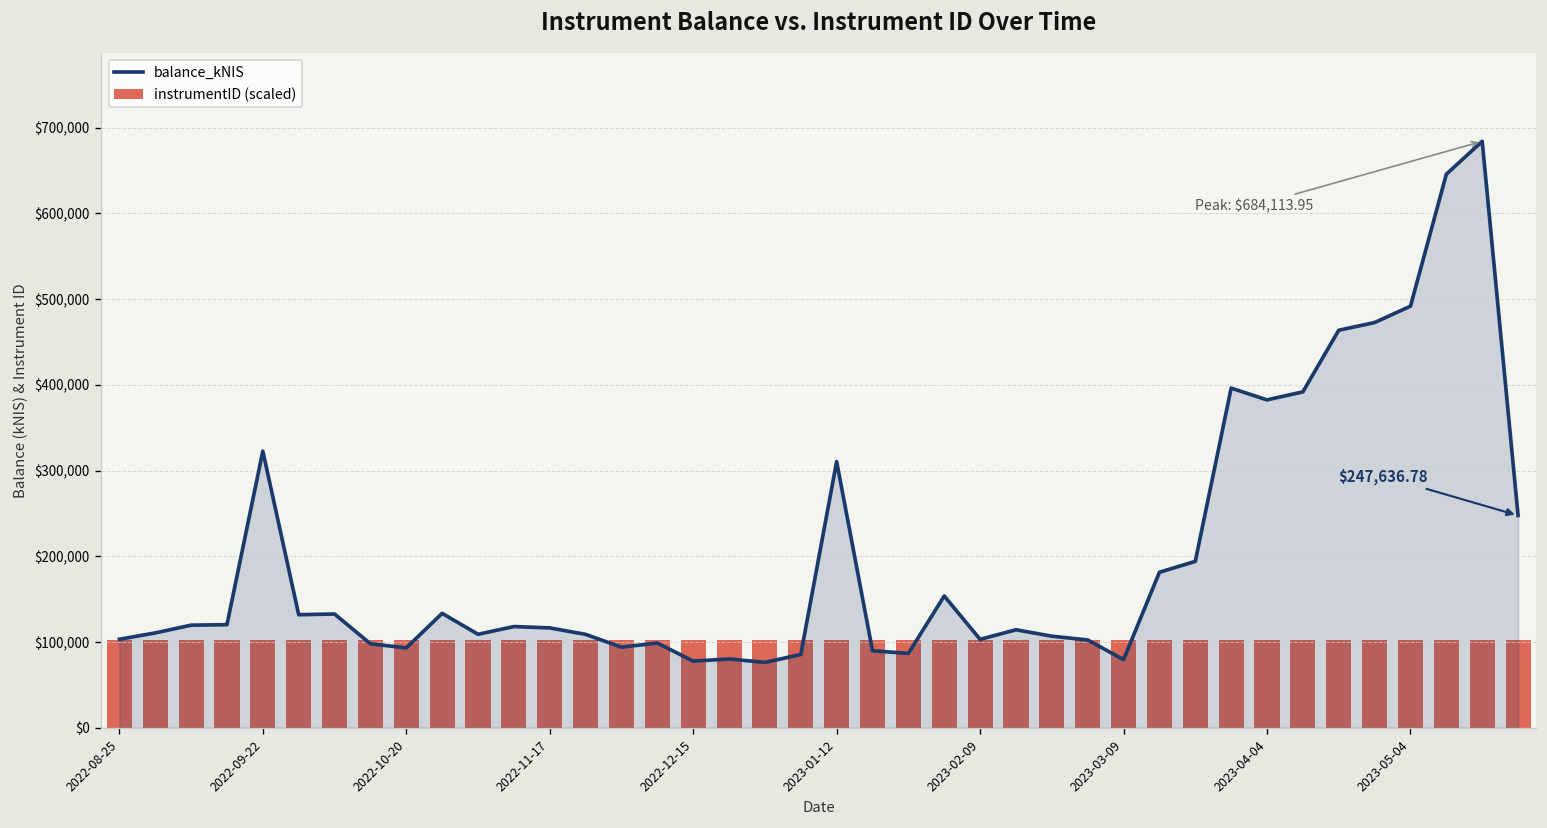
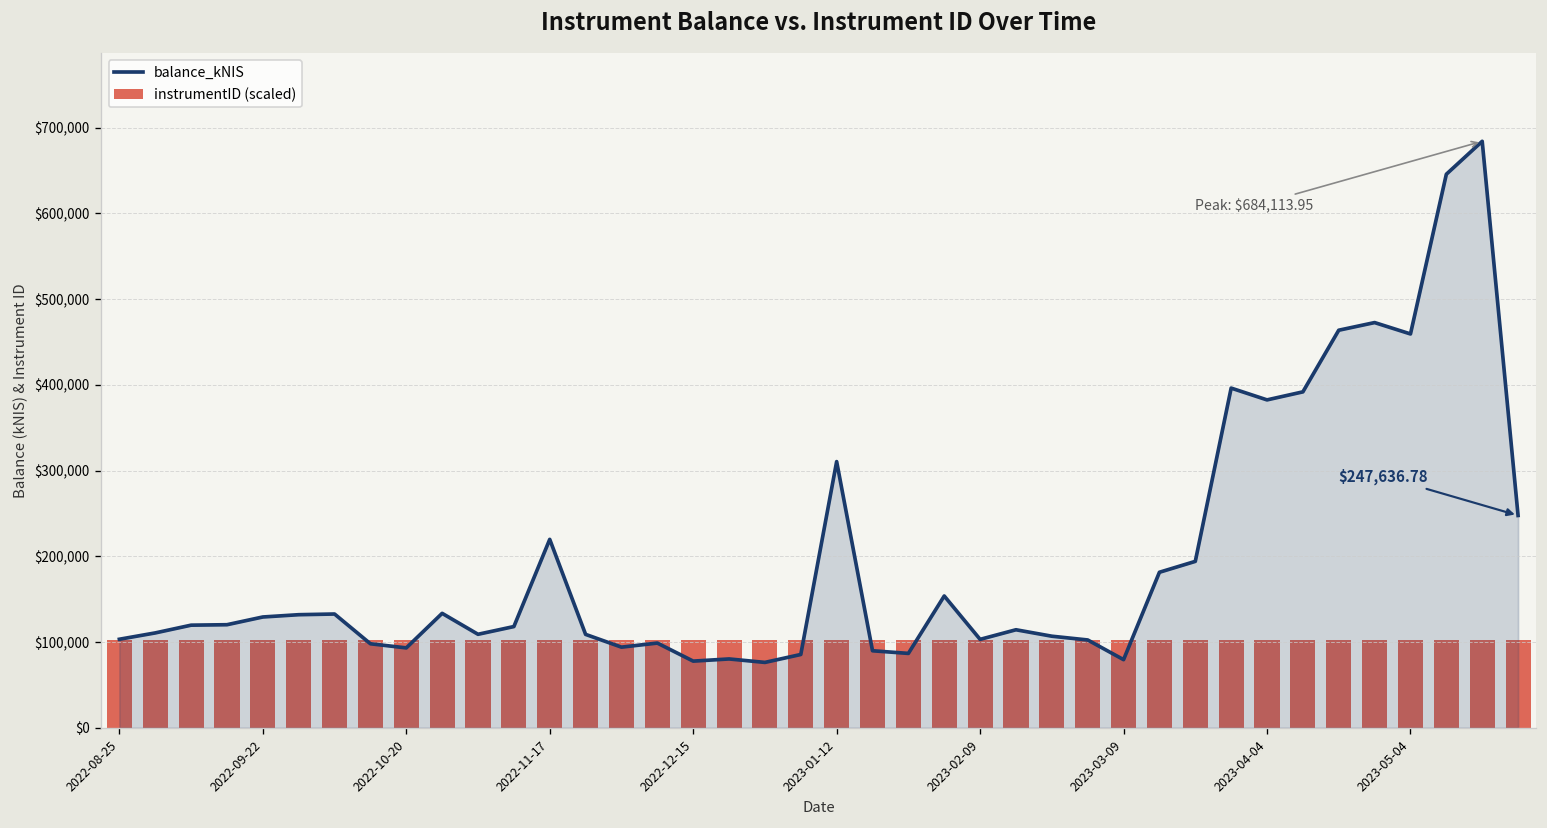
  {
    "balance_kNIS": {
      "2022-08-25": "$100,000",
-     "2022-09-22": "$320,000",
+     "2022-09-22": "$130,000",
      "2022-10-20": "$90,000",
-     "2022-11-17": "$120,000",
+     "2022-11-17": "$220,000",
      "2022-12-15": "$80,000",
      "2023-01-12": "$310,000",
      "2023-02-09": "$100,000",
      "2023-03-09": "$80,000",
      "2023-04-04": "$380,000",
-     "2023-05-04": "$490,000"
+     "2023-05-04": "$460,000"
    },
    "instrumentID (scaled)": {
      "2022-08-25": "$100,000",
      "2022-09-22": "$100,000",
      "2022-10-20": "$100,000",
      "2022-11-17": "$100,000",
      "2022-12-15": "$100,000",
      "2023-01-12": "$100,000",
      "2023-02-09": "$100,000",
      "2023-03-09": "$100,000",
      "2023-04-04": "$100,000",
      "2023-05-04": "$100,000"
    }
  }
